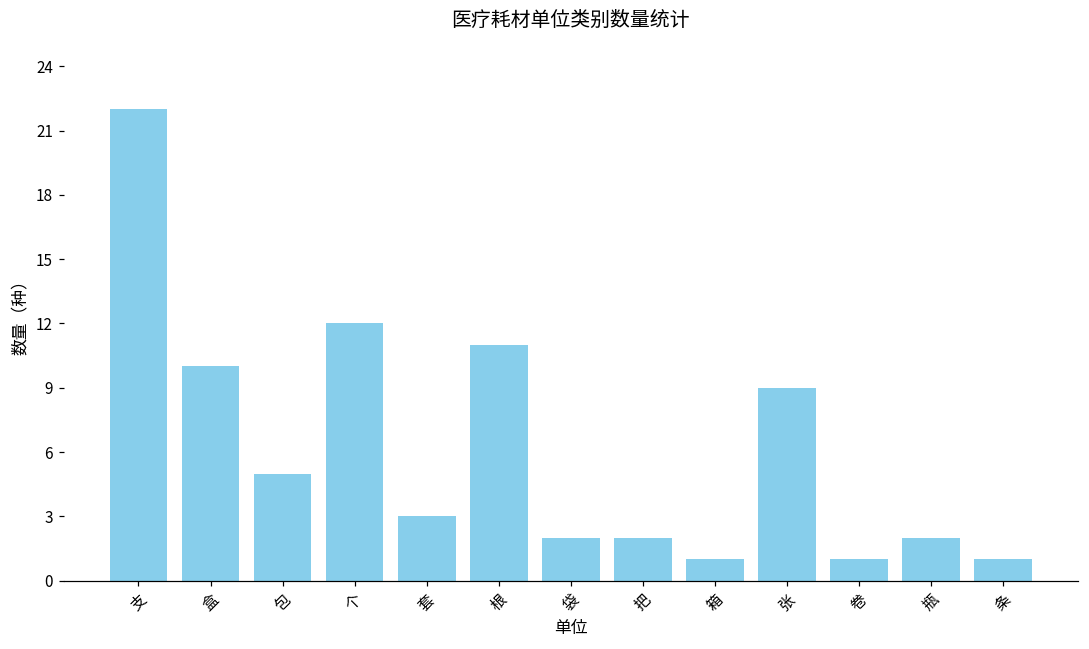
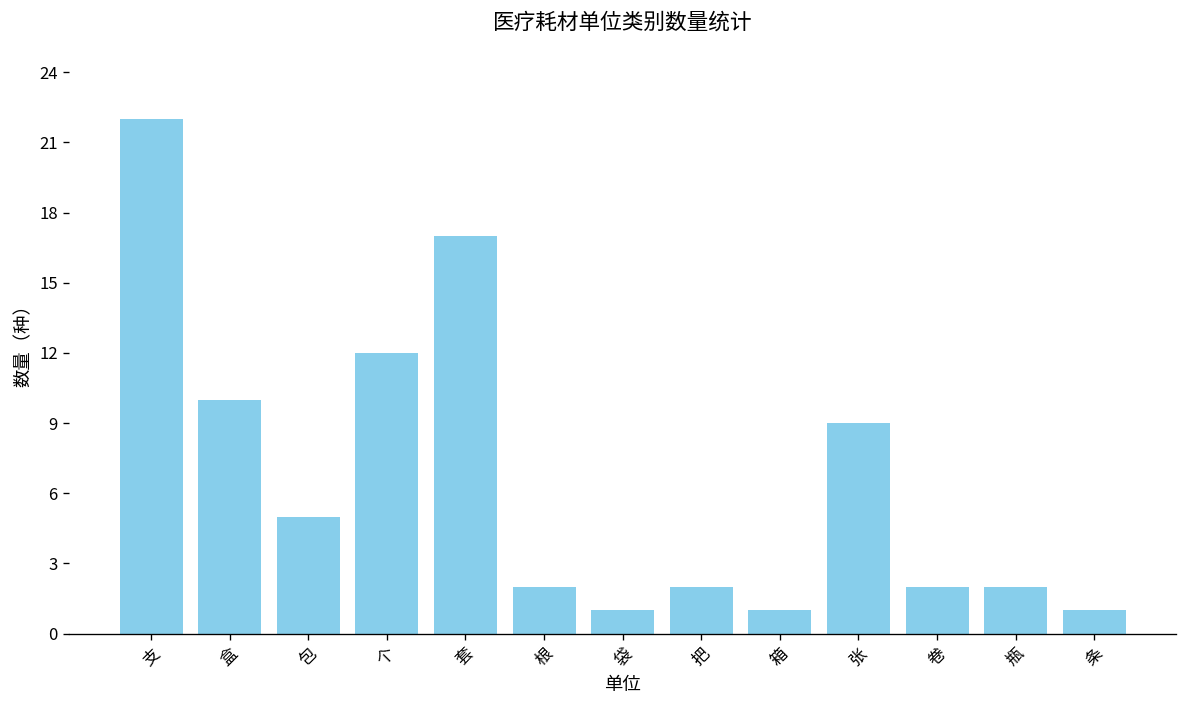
  {
    "支": 22,
    "盒": 10,
    "包": 5,
    "个": 12,
-   "套": 3,
-   "根": 11,
-   "袋": 2,
+   "套": 17,
+   "根": 2,
+   "袋": 1,
    "把": 2,
    "箱": 1,
    "张": 9,
-   "卷": 1,
+   "卷": 2,
    "瓶": 2,
    "条": 1
  }
